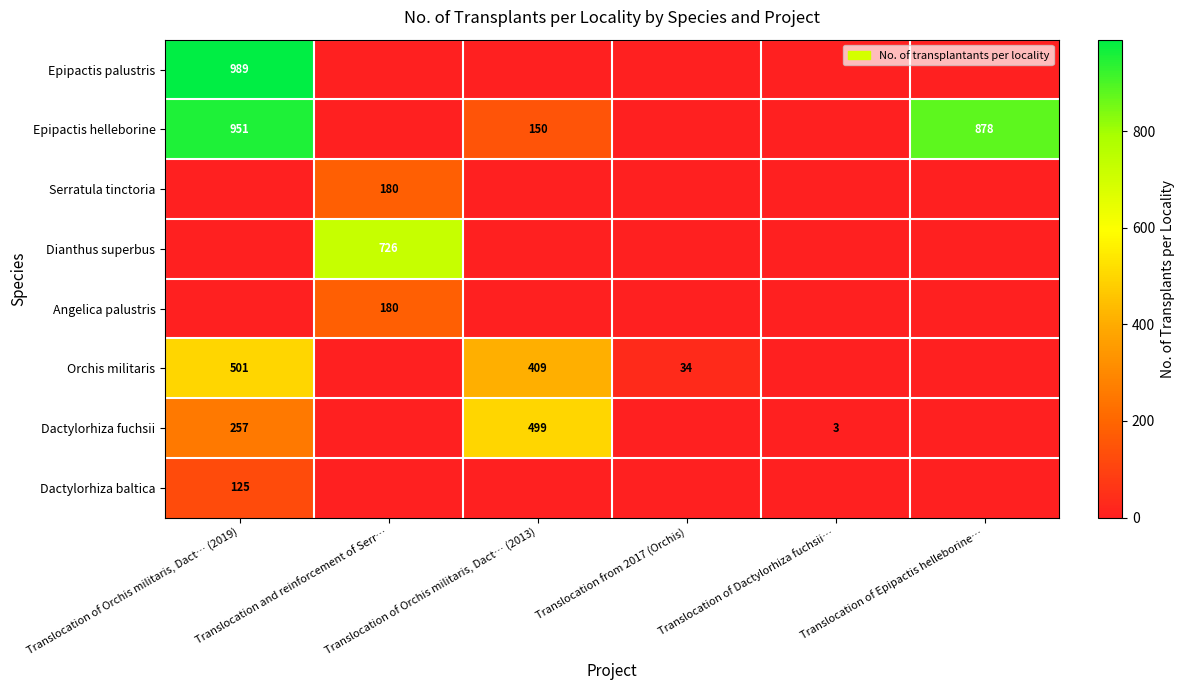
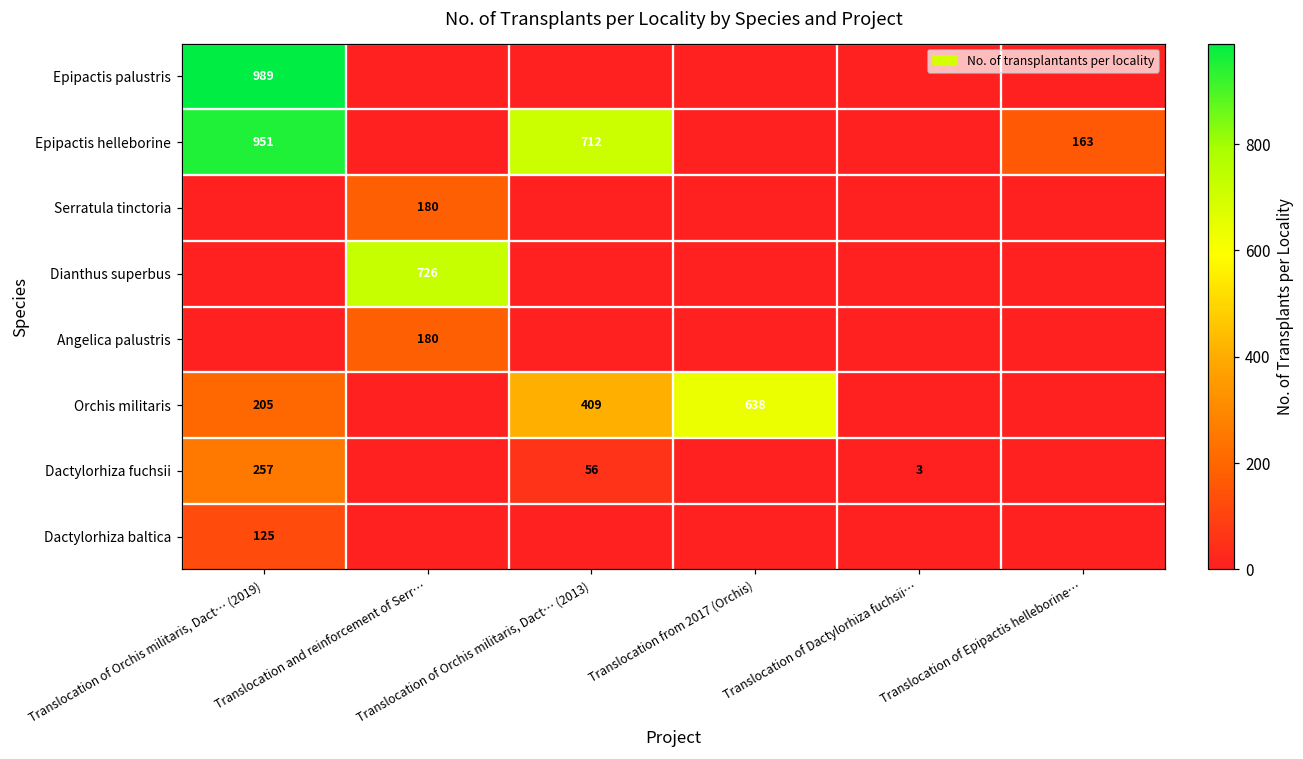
  {
    "Epipactis palustris": {
      "Translocation of Orchis militaris, Dact… (2019)": 989
    },
    "Epipactis helleborine": {
      "Translocation of Orchis militaris, Dact… (2019)": 951,
-     "Translocation of Orchis militaris, Dact… (2013)": 150,
-     "Translocation of Epipactis helleborine…": 878
+     "Translocation of Orchis militaris, Dact… (2013)": 712,
+     "Translocation of Epipactis helleborine…": 163
    },
    "Serratula tinctoria": {
      "Translocation and reinforcement of Serr…": 180
    },
    "Dianthus superbus": {
      "Translocation and reinforcement of Serr…": 726
    },
    "Angelica palustris": {
      "Translocation and reinforcement of Serr…": 180
    },
    "Orchis militaris": {
-     "Translocation of Orchis militaris, Dact… (2019)": 501,
+     "Translocation of Orchis militaris, Dact… (2019)": 205,
      "Translocation of Orchis militaris, Dact… (2013)": 409,
-     "Translocation from 2017 (Orchis)": 34
+     "Translocation from 2017 (Orchis)": 638
    },
    "Dactylorhiza fuchsii": {
      "Translocation of Orchis militaris, Dact… (2019)": 257,
-     "Translocation of Orchis militaris, Dact… (2013)": 499,
+     "Translocation of Orchis militaris, Dact… (2013)": 56,
      "Translocation of Dactylorhiza fuchsii…": 3
    },
    "Dactylorhiza baltica": {
      "Translocation of Orchis militaris, Dact… (2019)": 125
    }
  }
